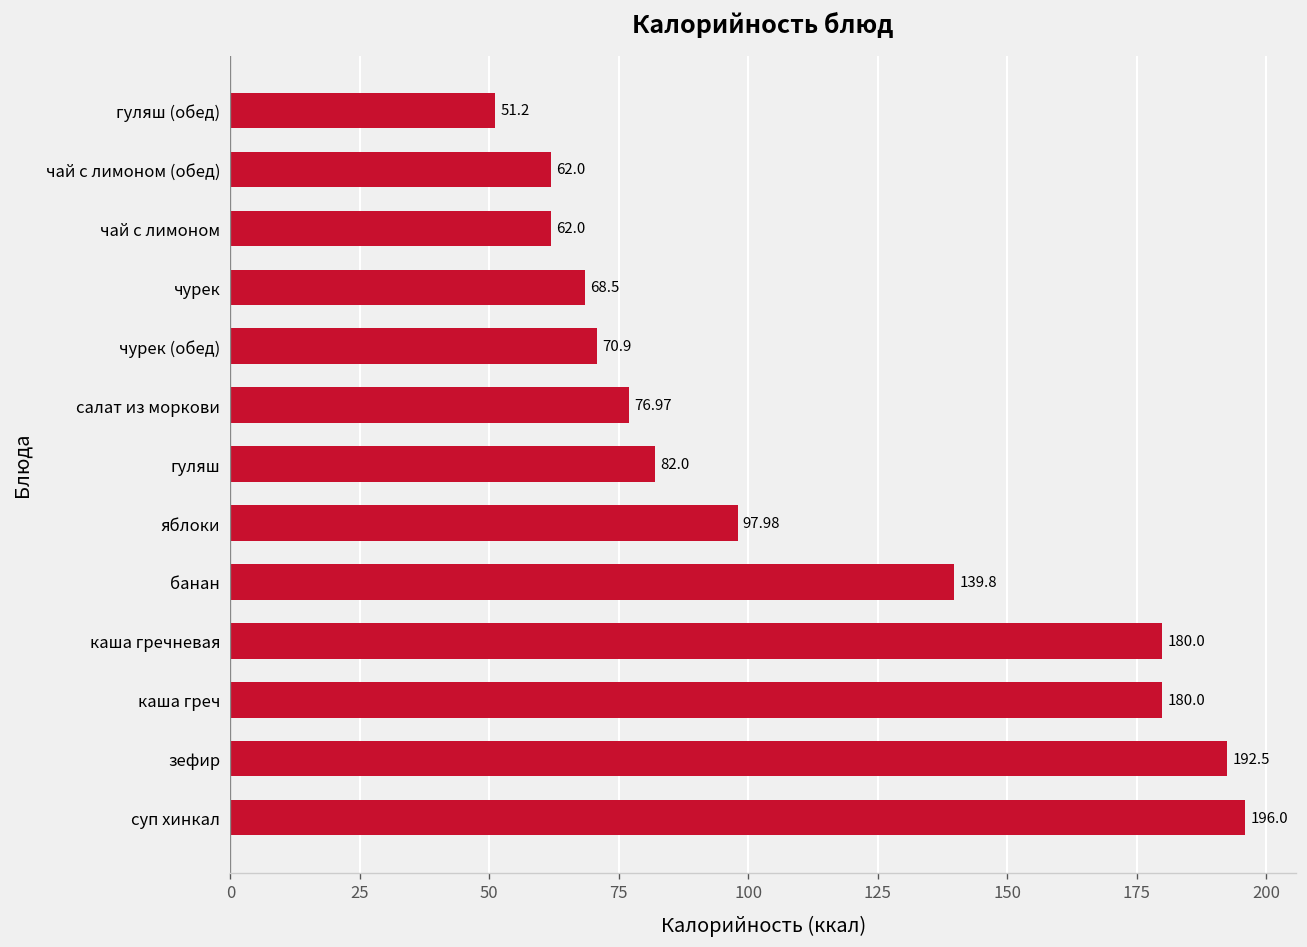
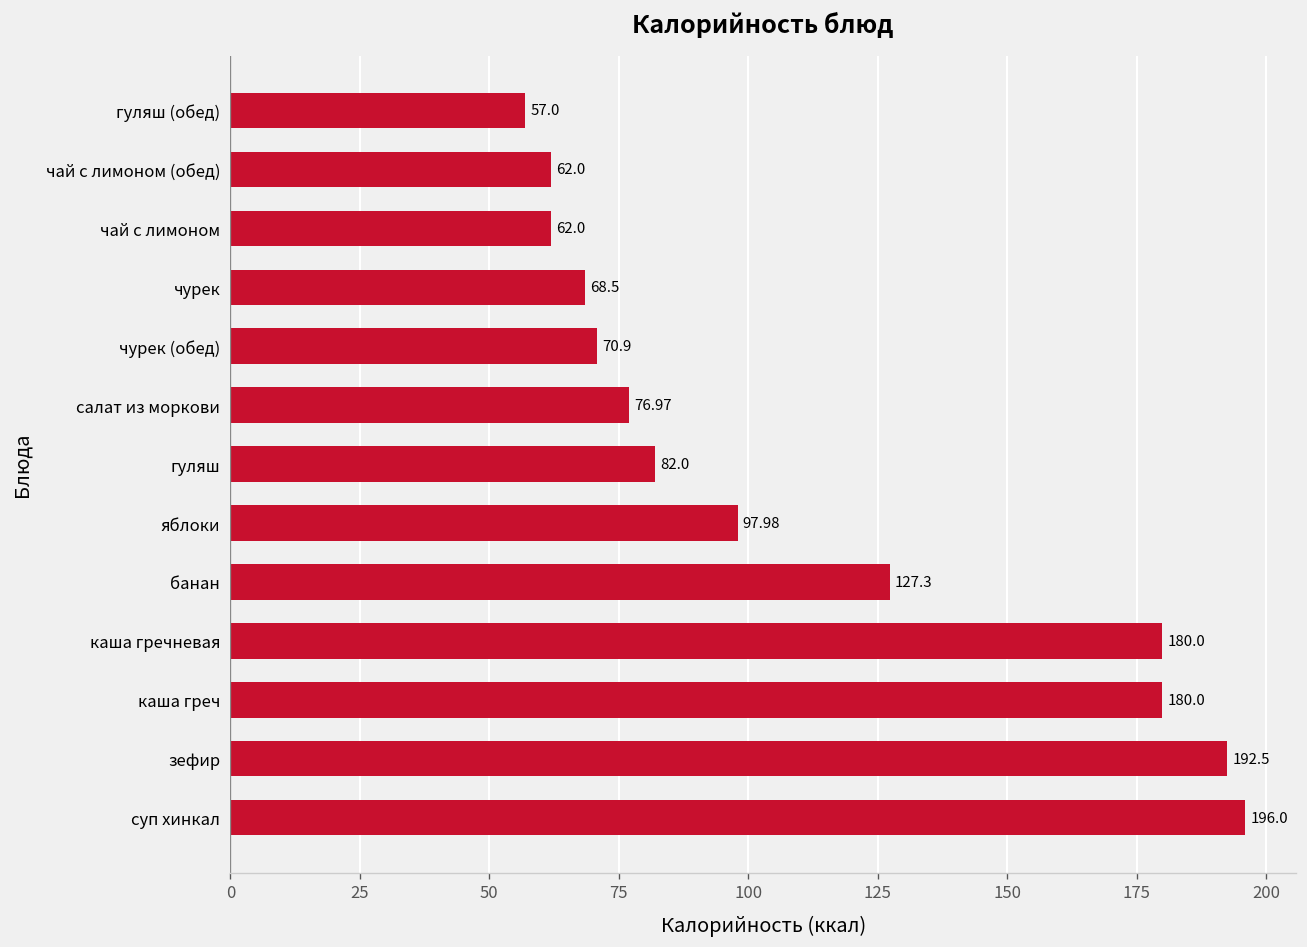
  {
-   "гуляш (обед)": 51.2,
+   "гуляш (обед)": 57.0,
    "чай с лимоном (обед)": 62.0,
    "чай с лимоном": 62.0,
    "чурек": 68.5,
    "чурек (обед)": 70.9,
    "салат из моркови": 76.97,
    "гуляш": 82.0,
    "яблоки": 97.98,
-   "банан": 139.8,
+   "банан": 127.3,
    "каша гречневая": 180.0,
    "каша греч": 180.0,
    "зефир": 192.5,
    "суп хинкал": 196.0
  }
